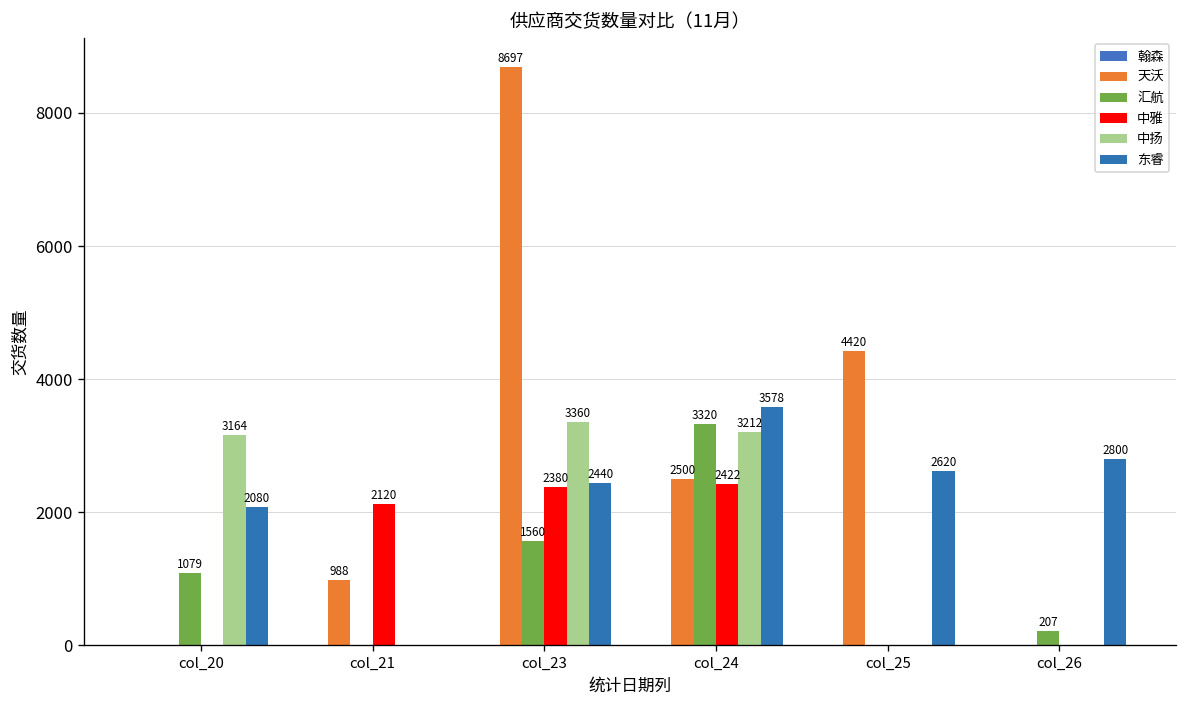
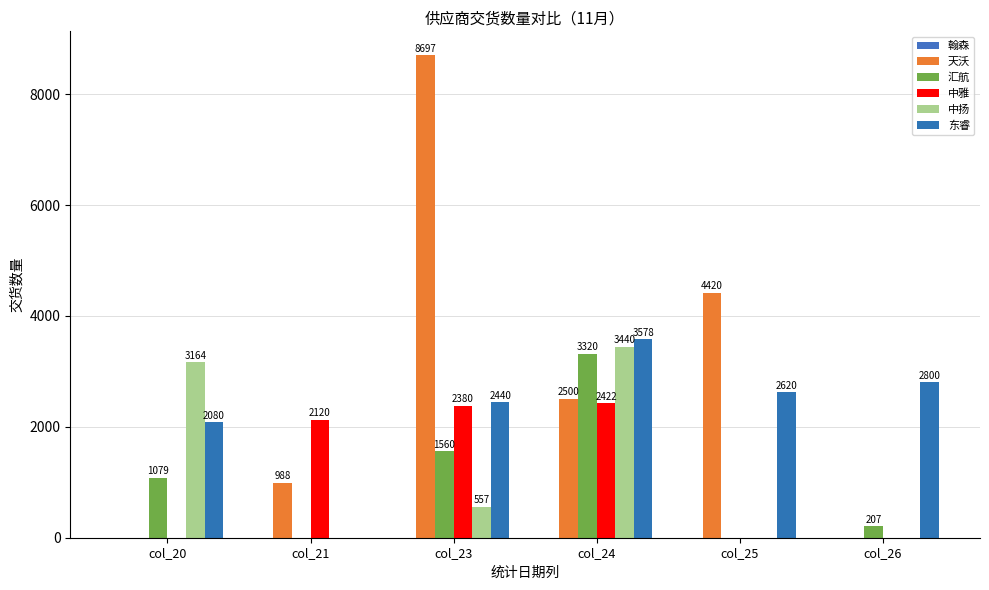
  {
    "天沃": {
      "col_21": 988,
      "col_23": 8697,
      "col_24": 2500,
      "col_25": 4420
    },
    "汇航": {
      "col_20": 1079,
      "col_23": 1560,
      "col_24": 3320,
      "col_26": 207
    },
    "中雅": {
      "col_21": 2120,
      "col_23": 2380,
      "col_24": 2422
    },
    "中扬": {
      "col_20": 3164,
-     "col_23": 3360,
-     "col_24": 3212
+     "col_23": 557,
+     "col_24": 3440
    }
  }
